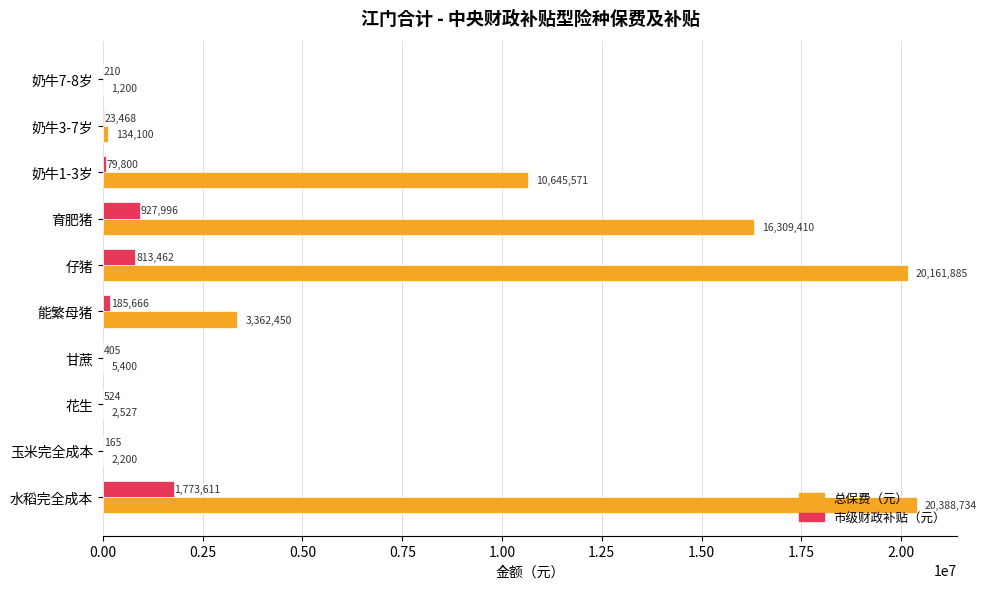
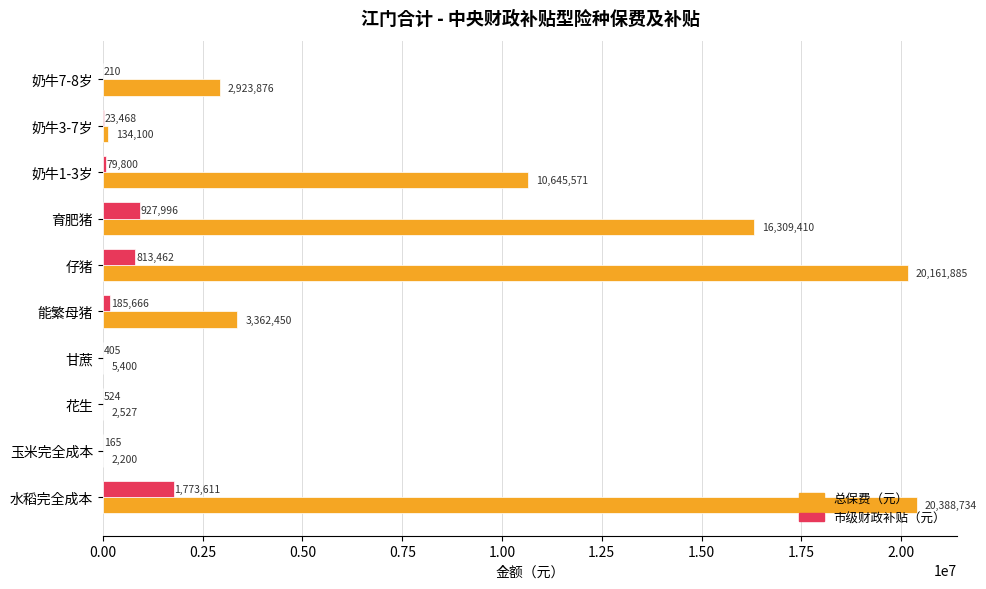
  {
    "总保费（元）": {
-     "奶牛7-8岁": "1,200",
+     "奶牛7-8岁": "2,923,876",
      "奶牛3-7岁": "134,100",
      "奶牛1-3岁": "10,645,571",
      "育肥猪": "16,309,410",
      "仔猪": "20,161,885",
      "能繁母猪": "3,362,450",
      "甘蔗": "5,400",
      "花生": "2,527",
      "玉米完全成本": "2,200",
      "水稻完全成本": "20,388,734"
    },
    "市级财政补贴（元）": {
      "奶牛7-8岁": "210",
      "奶牛3-7岁": "23,468",
      "奶牛1-3岁": "79,800",
      "育肥猪": "927,996",
      "仔猪": "813,462",
      "能繁母猪": "185,666",
      "甘蔗": "405",
      "花生": "524",
      "玉米完全成本": "165",
      "水稻完全成本": "1,773,611"
    }
  }
